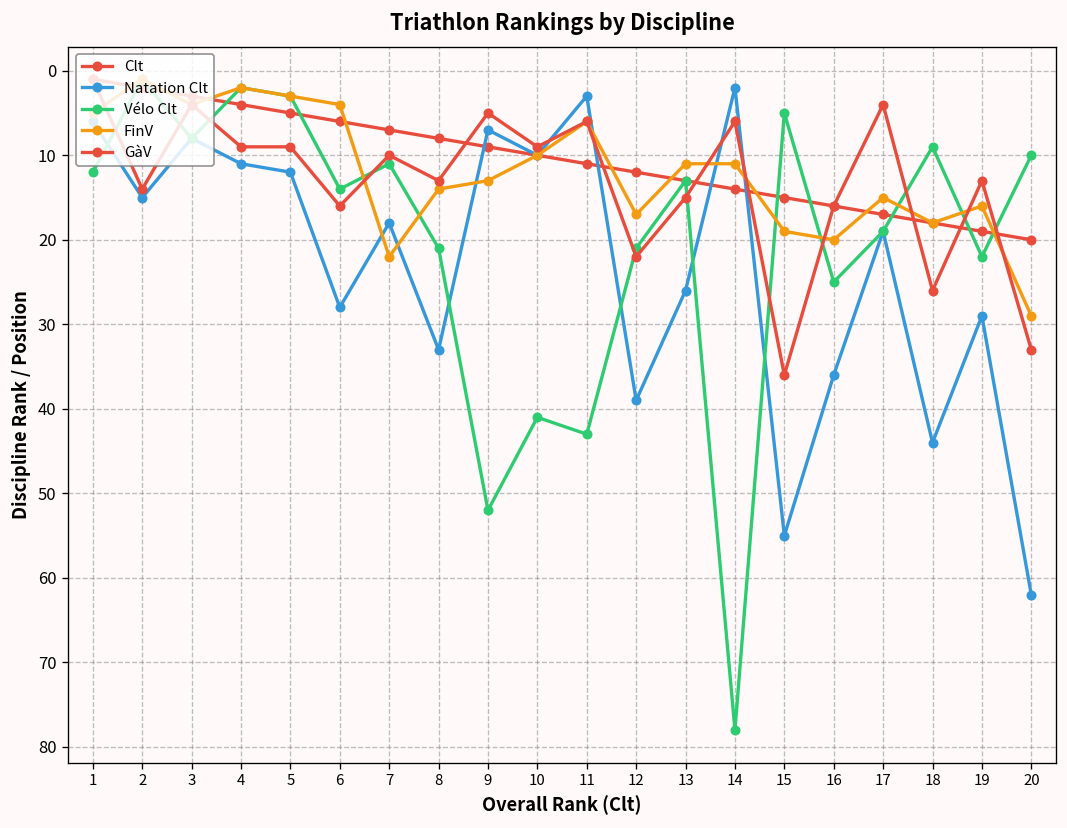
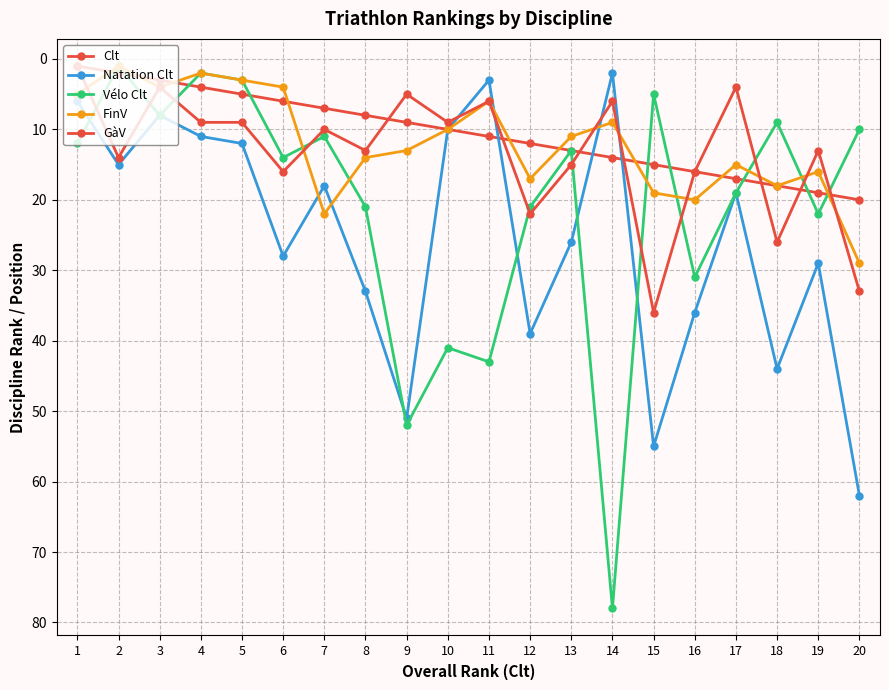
  {
    "Natation Clt": {
      "2": 15,
      "4": 11,
      "5": 12,
      "6": 28,
      "7": 18,
      "8": 33,
-     "9": 7,
+     "9": 51,
      "11": 3,
      "12": 39,
      "13": 26,
      "14": 2,
      "15": 55,
      "16": 36,
      "18": 44,
      "19": 29,
      "20": 62
    },
    "Vélo Clt": {
      "6": 14,
      "7": 11,
      "8": 21,
      "9": 52,
      "10": 41,
      "11": 43,
      "12": 21,
      "14": 78,
      "15": 5,
-     "16": 25,
+     "16": 31,
      "18": 9,
      "19": 22,
      "20": 10
    },
    "FinV": {
      "6": 4,
      "7": 22,
      "8": 14,
      "9": 13,
      "12": 17,
      "13": 11,
-     "14": 11,
+     "14": 9,
      "15": 19,
      "16": 20,
      "17": 15,
      "19": 16,
      "20": 29
    }
  }
